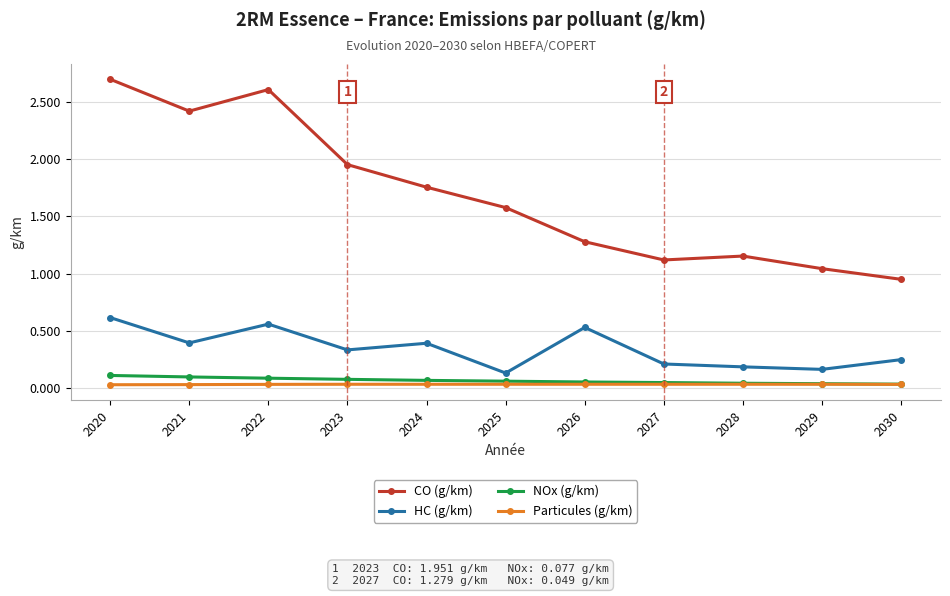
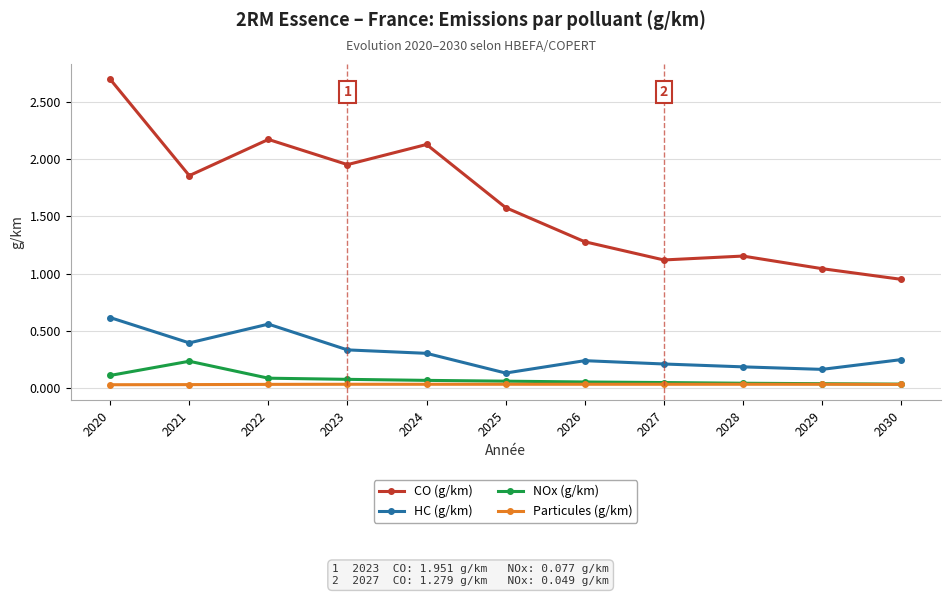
  {
    "CO (g/km)": {
      "2020": 2.70,
-     "2021": 2.42,
-     "2022": 2.61,
+     "2021": 1.86,
+     "2022": 2.17,
      "2023": 1.95,
-     "2024": 1.75,
+     "2024": 2.13,
      "2025": 1.58,
      "2026": 1.28,
      "2027": 1.12,
      "2028": 1.15,
      "2029": 1.04,
      "2030": 0.95
    },
    "HC (g/km)": {
      "2020": 0.62,
      "2021": 0.40,
      "2022": 0.56,
      "2023": 0.33,
-     "2024": 0.39,
+     "2024": 0.30,
      "2025": 0.13,
-     "2026": 0.53,
+     "2026": 0.24,
      "2027": 0.21,
      "2028": 0.19,
      "2029": 0.16,
      "2030": 0.25
    },
    "NOx (g/km)": {
      "2020": 0.11,
-     "2021": 0.10,
+     "2021": 0.24,
      "2022": 0.09,
      "2023": 0.08,
      "2024": 0.07,
      "2025": 0.06
    },
    "Particules (g/km)": {
      "2020": 0.03,
      "2021": 0.03,
      "2022": 0.03,
      "2023": 0.03,
      "2024": 0.03,
      "2025": 0.03
    }
  }
